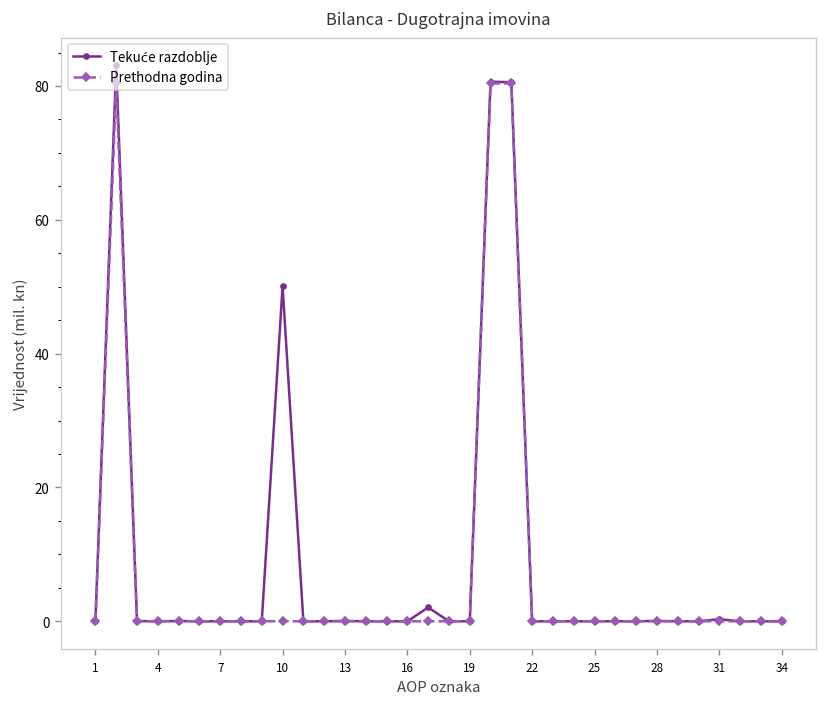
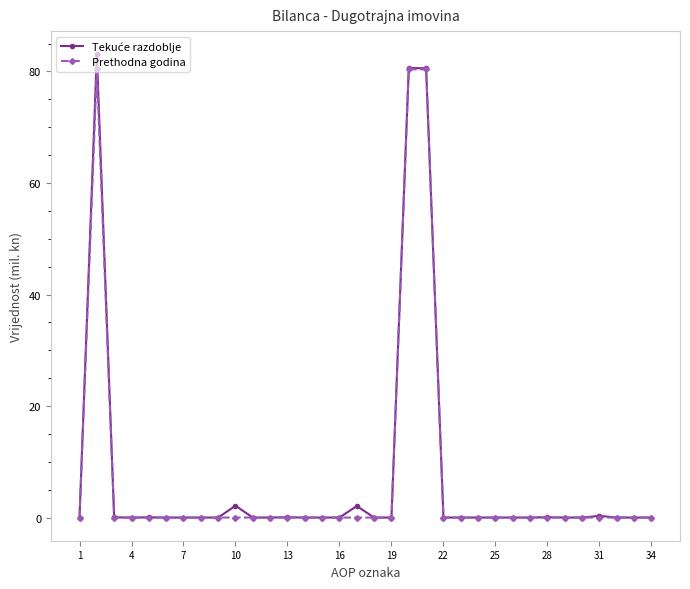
  {
    "Tekuće razdoblje": {
-     "10": 50
+     "10": 2
    },
    "Prethodna godina": {
      "10": 0
    }
  }
